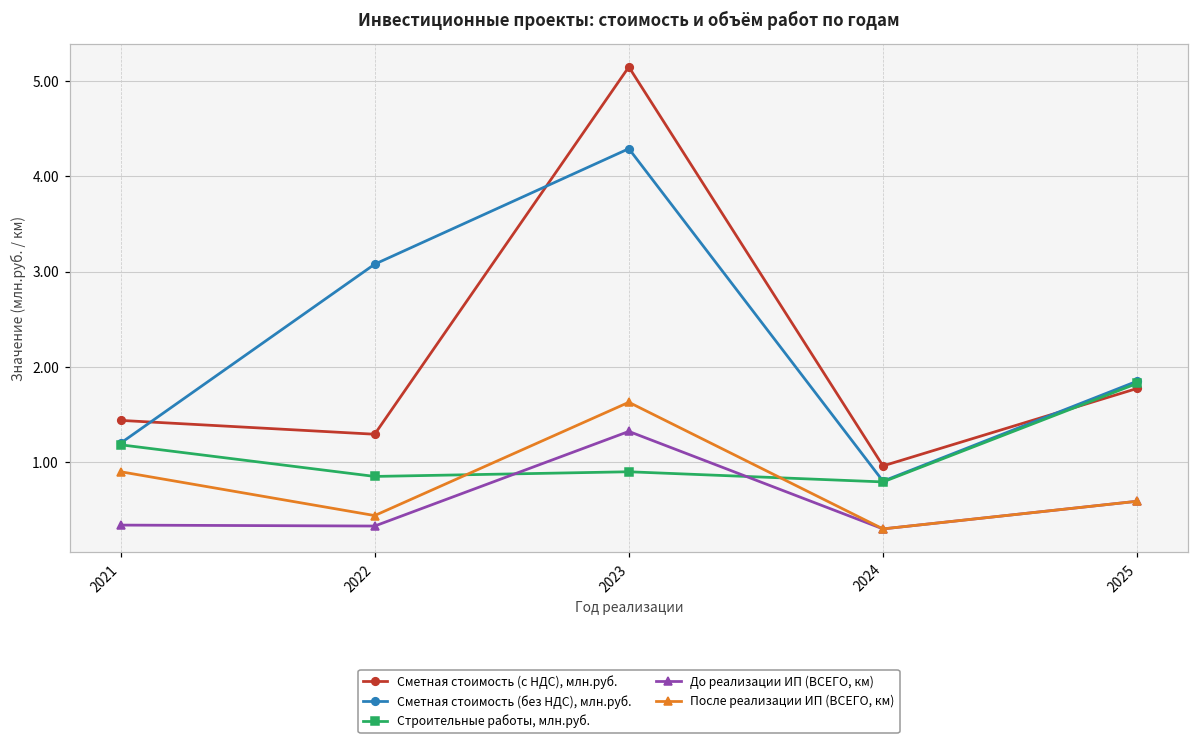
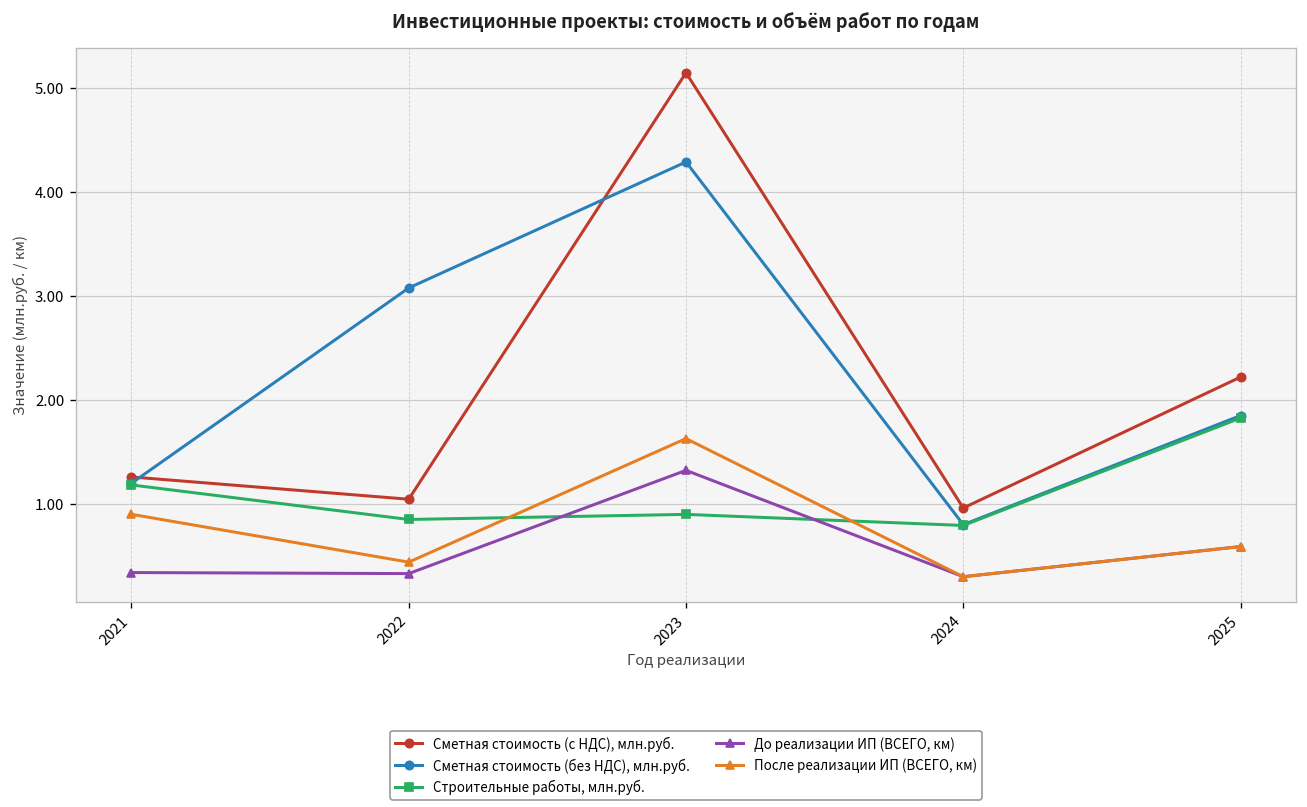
  {
    "Сметная стоимость (с НДС), млн.руб.": {
-     "2021": 1.4,
-     "2022": 1.3,
+     "2021": 1.3,
+     "2022": 1.0,
      "2023": 5.1,
      "2024": 1.0,
-     "2025": 1.8
+     "2025": 2.2
    },
    "Сметная стоимость (без НДС), млн.руб.": {
      "2022": 3.1,
      "2023": 4.3
    },
    "Строительные работы, млн.руб.": {
      "2022": 0.9,
      "2023": 0.9
    },
    "До реализации ИП (ВСЕГО, км)": {
      "2021": 0.3,
      "2022": 0.3,
      "2023": 1.3
    },
    "После реализации ИП (ВСЕГО, км)": {
      "2021": 0.9,
      "2022": 0.4,
      "2023": 1.6
    }
  }
